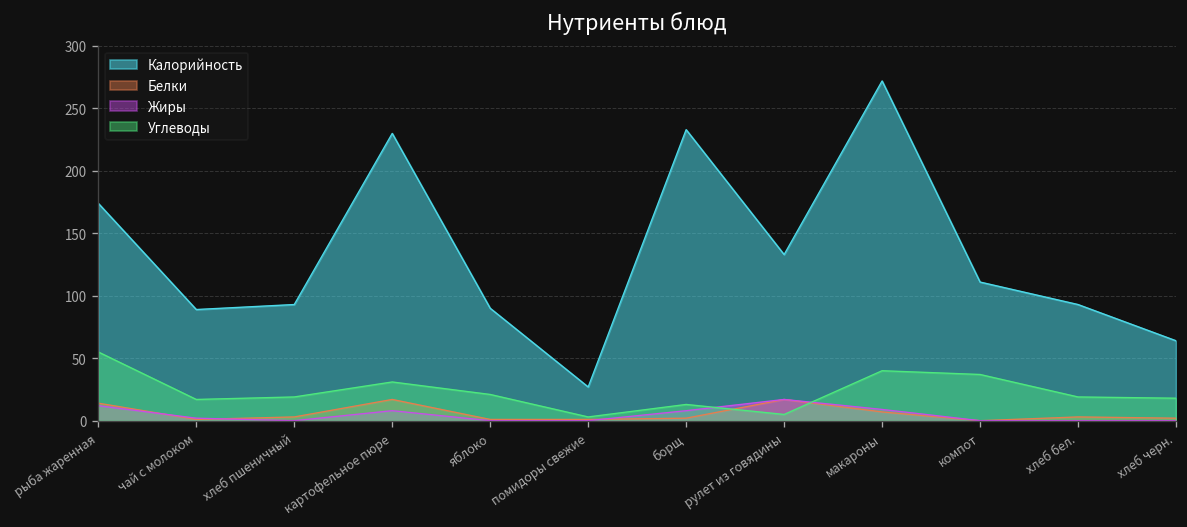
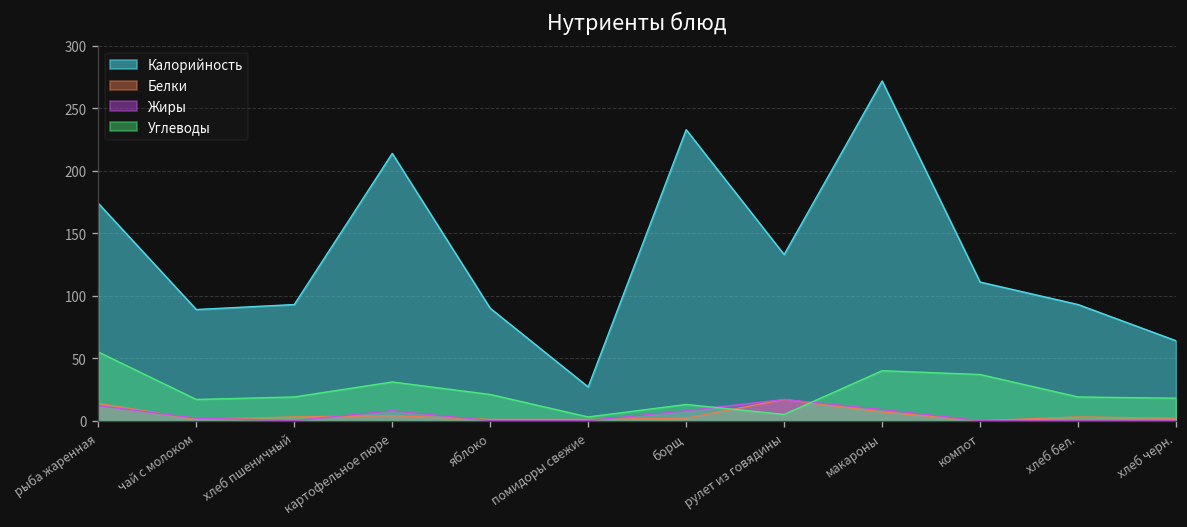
  {
    "Калорийность": {
      "рыба жаренная": 174,
      "чай с молоком": 89,
      "хлеб пшеничный": 93,
-     "картофельное пюре": 230,
+     "картофельное пюре": 214,
      "яблоко": 90,
      "помидоры свежие": 27,
      "борщ": 233,
      "рулет из говядины": 133,
      "макароны": 272,
      "компот": 111,
      "хлеб бел.": 93,
      "хлеб черн.": 64
    },
    "Белки": {
      "хлеб пшеничный": 3,
-     "картофельное пюре": 17,
+     "картофельное пюре": 4,
      "борщ": 2,
      "хлеб бел.": 3
    },
    "Жиры": {
      "хлеб пшеничный": 0,
      "картофельное пюре": 8,
      "борщ": 8,
      "хлеб бел.": 0
    },
    "Углеводы": {
      "рыба жаренная": 55,
      "чай с молоком": 17,
      "хлеб пшеничный": 19,
      "картофельное пюре": 31,
      "яблоко": 21,
      "борщ": 13,
      "рулет из говядины": 5,
      "макароны": 40,
      "компот": 37,
      "хлеб бел.": 19,
      "хлеб черн.": 18
    }
  }
